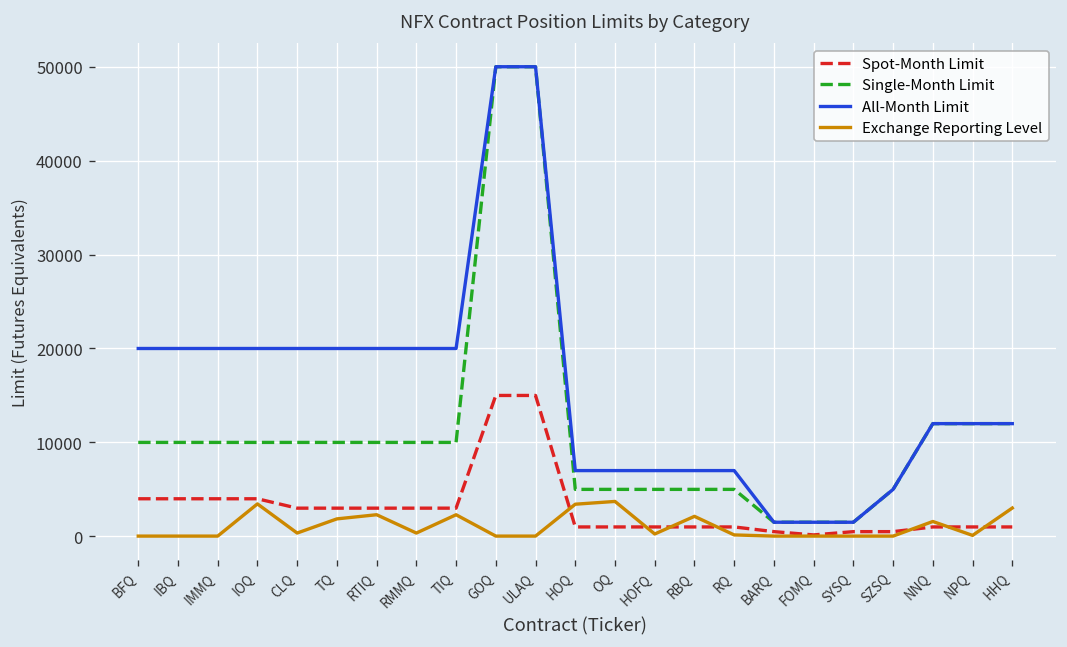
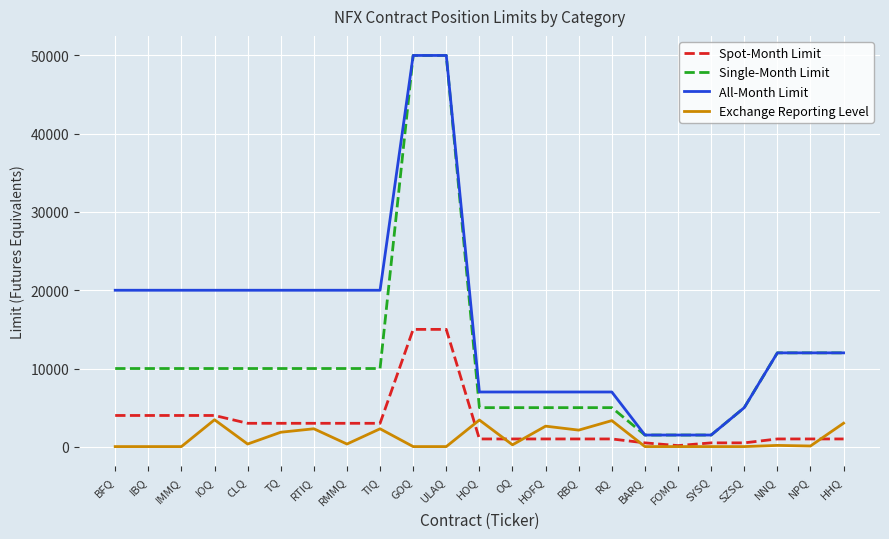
  {
    "Spot-Month Limit": {
      "BFQ": 4000,
      "IBQ": 4000,
      "IMMQ": 4000,
      "IOQ": 4000,
      "CLQ": 3000,
      "TQ": 3000,
      "RTIQ": 3000,
      "RMMQ": 3000,
      "TIQ": 3000,
      "GOQ": 15000,
      "ULAQ": 15000,
      "HOQ": 1000,
      "OQ": 1000,
      "HOFQ": 1000,
      "RBQ": 1000,
      "RQ": 1000,
      "BARQ": 1000,
      "SYSQ": 1000,
      "SZSQ": 1000,
      "NNQ": 1000,
      "NPQ": 1000,
      "HHQ": 1000
    },
    "Single-Month Limit": {
      "BFQ": 10000,
      "IBQ": 10000,
      "IMMQ": 10000,
      "IOQ": 10000,
      "CLQ": 10000,
      "TQ": 10000,
      "RTIQ": 10000,
      "RMMQ": 10000,
      "TIQ": 10000,
      "HOQ": 5000,
      "OQ": 5000,
      "HOFQ": 5000,
      "RBQ": 5000,
      "RQ": 5000
    },
    "All-Month Limit": {
      "BFQ": 20000,
      "IBQ": 20000,
      "IMMQ": 20000,
      "IOQ": 20000,
      "CLQ": 20000,
      "TQ": 20000,
      "RTIQ": 20000,
      "RMMQ": 20000,
      "TIQ": 20000,
      "HOQ": 7000,
      "OQ": 7000,
      "HOFQ": 7000,
      "RBQ": 7000,
      "RQ": 7000
    },
    "Exchange Reporting Level": {
      "BFQ": 0,
      "IBQ": 0,
      "IMMQ": 0,
      "IOQ": 3000,
      "CLQ": 0,
      "TQ": 2000,
      "RTIQ": 2000,
      "RMMQ": 0,
      "TIQ": 2000,
      "GOQ": 0,
      "ULAQ": 0,
      "HOQ": 3000,
-     "OQ": 4000,
-     "HOFQ": 0,
+     "OQ": 0,
+     "HOFQ": 3000,
      "RBQ": 2000,
-     "RQ": 0,
+     "RQ": 3000,
      "BARQ": 0,
      "SYSQ": 0,
      "SZSQ": 0,
-     "NNQ": 2000,
+     "NNQ": 0,
      "NPQ": 0,
      "HHQ": 3000
    }
  }
